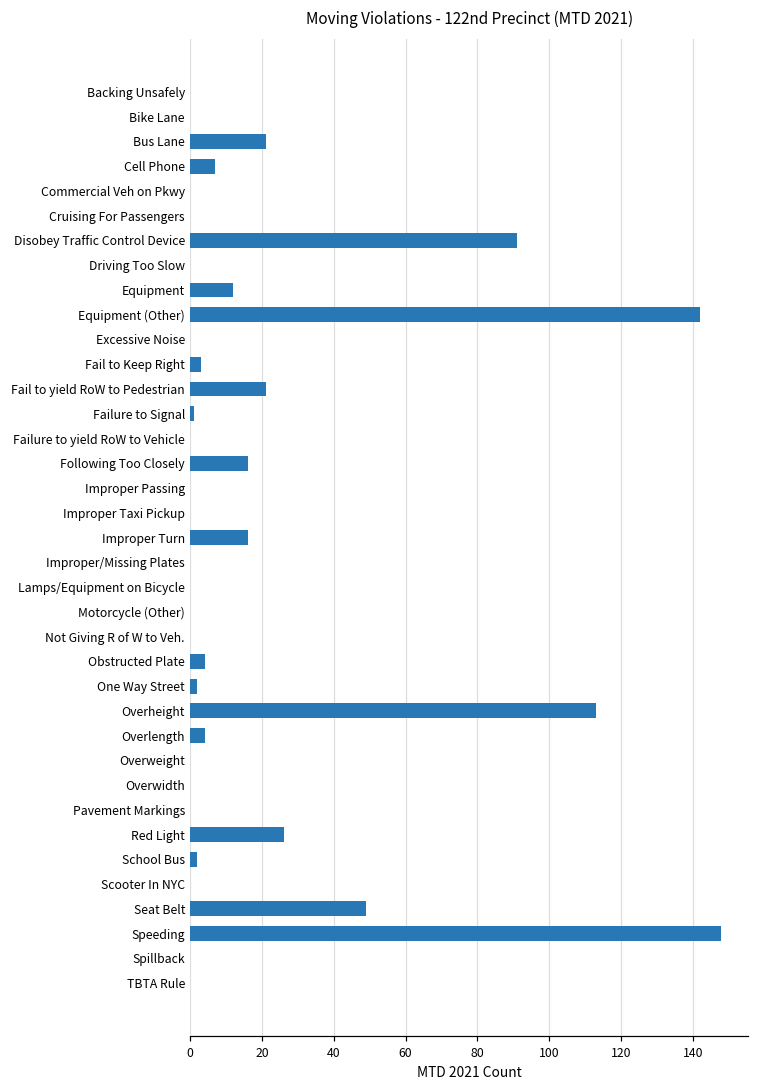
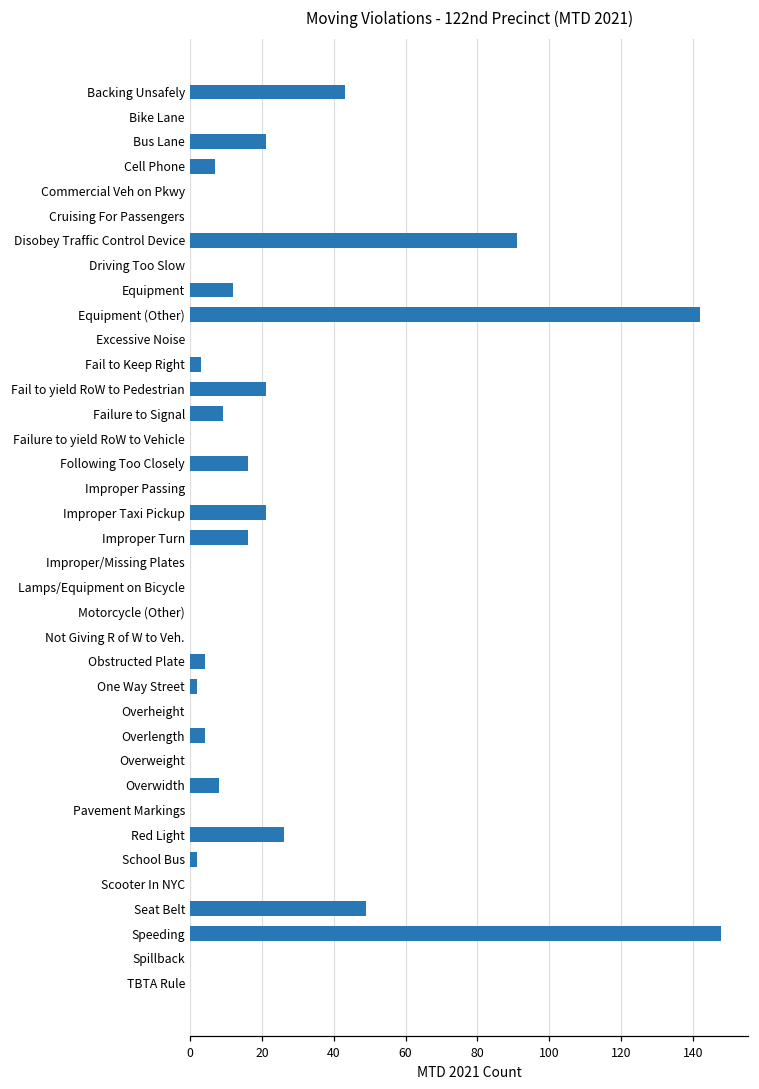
  {
-   "Backing Unsafely": 0,
+   "Backing Unsafely": 43,
    "Bike Lane": 0,
    "Bus Lane": 21,
    "Cell Phone": 7,
    "Commercial Veh on Pkwy": 0,
    "Cruising For Passengers": 0,
    "Disobey Traffic Control Device": 91,
    "Driving Too Slow": 0,
    "Equipment": 12,
    "Equipment (Other)": 142,
    "Excessive Noise": 0,
    "Fail to Keep Right": 3,
    "Fail to yield RoW to Pedestrian": 21,
-   "Failure to Signal": 1,
+   "Failure to Signal": 9,
    "Failure to yield RoW to Vehicle": 0,
    "Following Too Closely": 16,
    "Improper Passing": 0,
-   "Improper Taxi Pickup": 0,
+   "Improper Taxi Pickup": 21,
    "Improper Turn": 16,
    "Improper/Missing Plates": 0,
    "Lamps/Equipment on Bicycle": 0,
    "Motorcycle (Other)": 0,
    "Not Giving R of W to Veh.": 0,
    "Obstructed Plate": 4,
    "One Way Street": 2,
-   "Overheight": 113,
+   "Overheight": 0,
    "Overlength": 4,
    "Overweight": 0,
-   "Overwidth": 0,
+   "Overwidth": 8,
    "Pavement Markings": 0,
    "Red Light": 26,
    "School Bus": 2,
    "Scooter In NYC": 0,
    "Seat Belt": 49,
    "Speeding": 148,
    "Spillback": 0,
    "TBTA Rule": 0
  }
